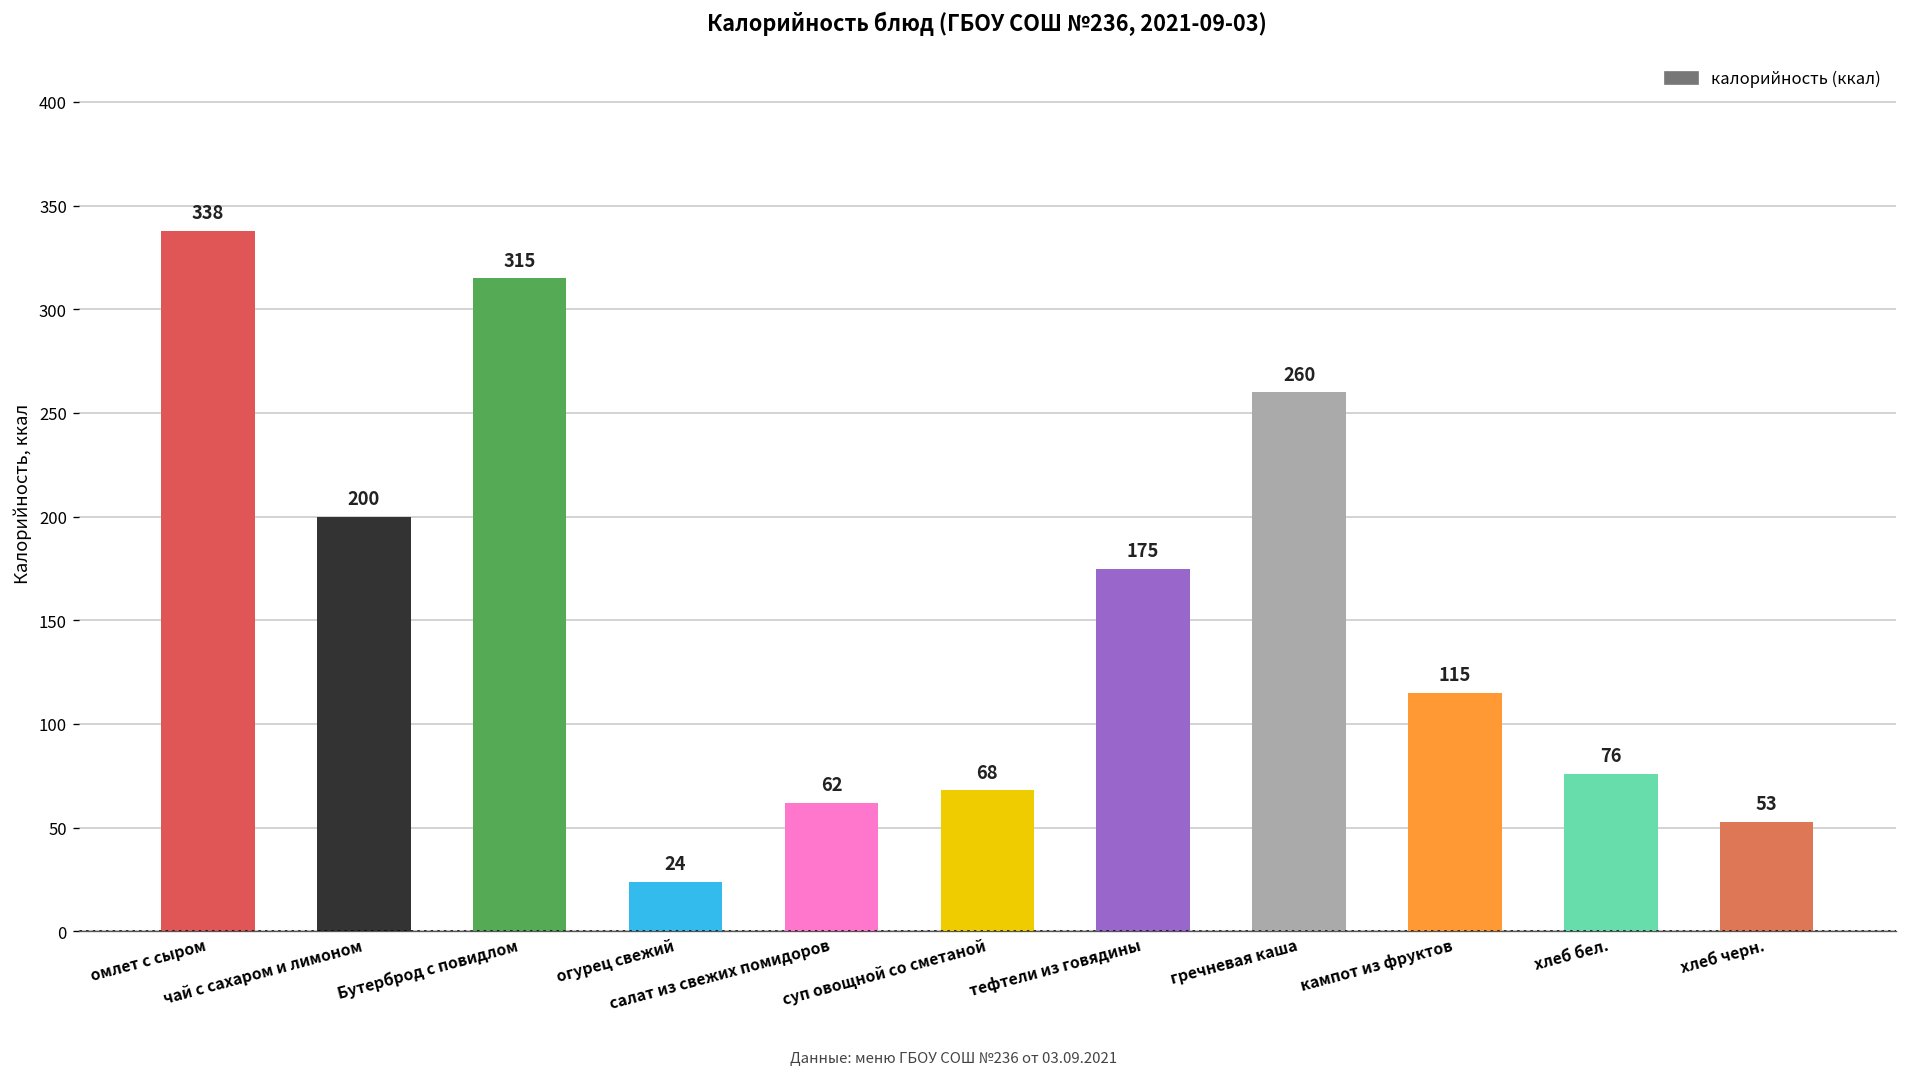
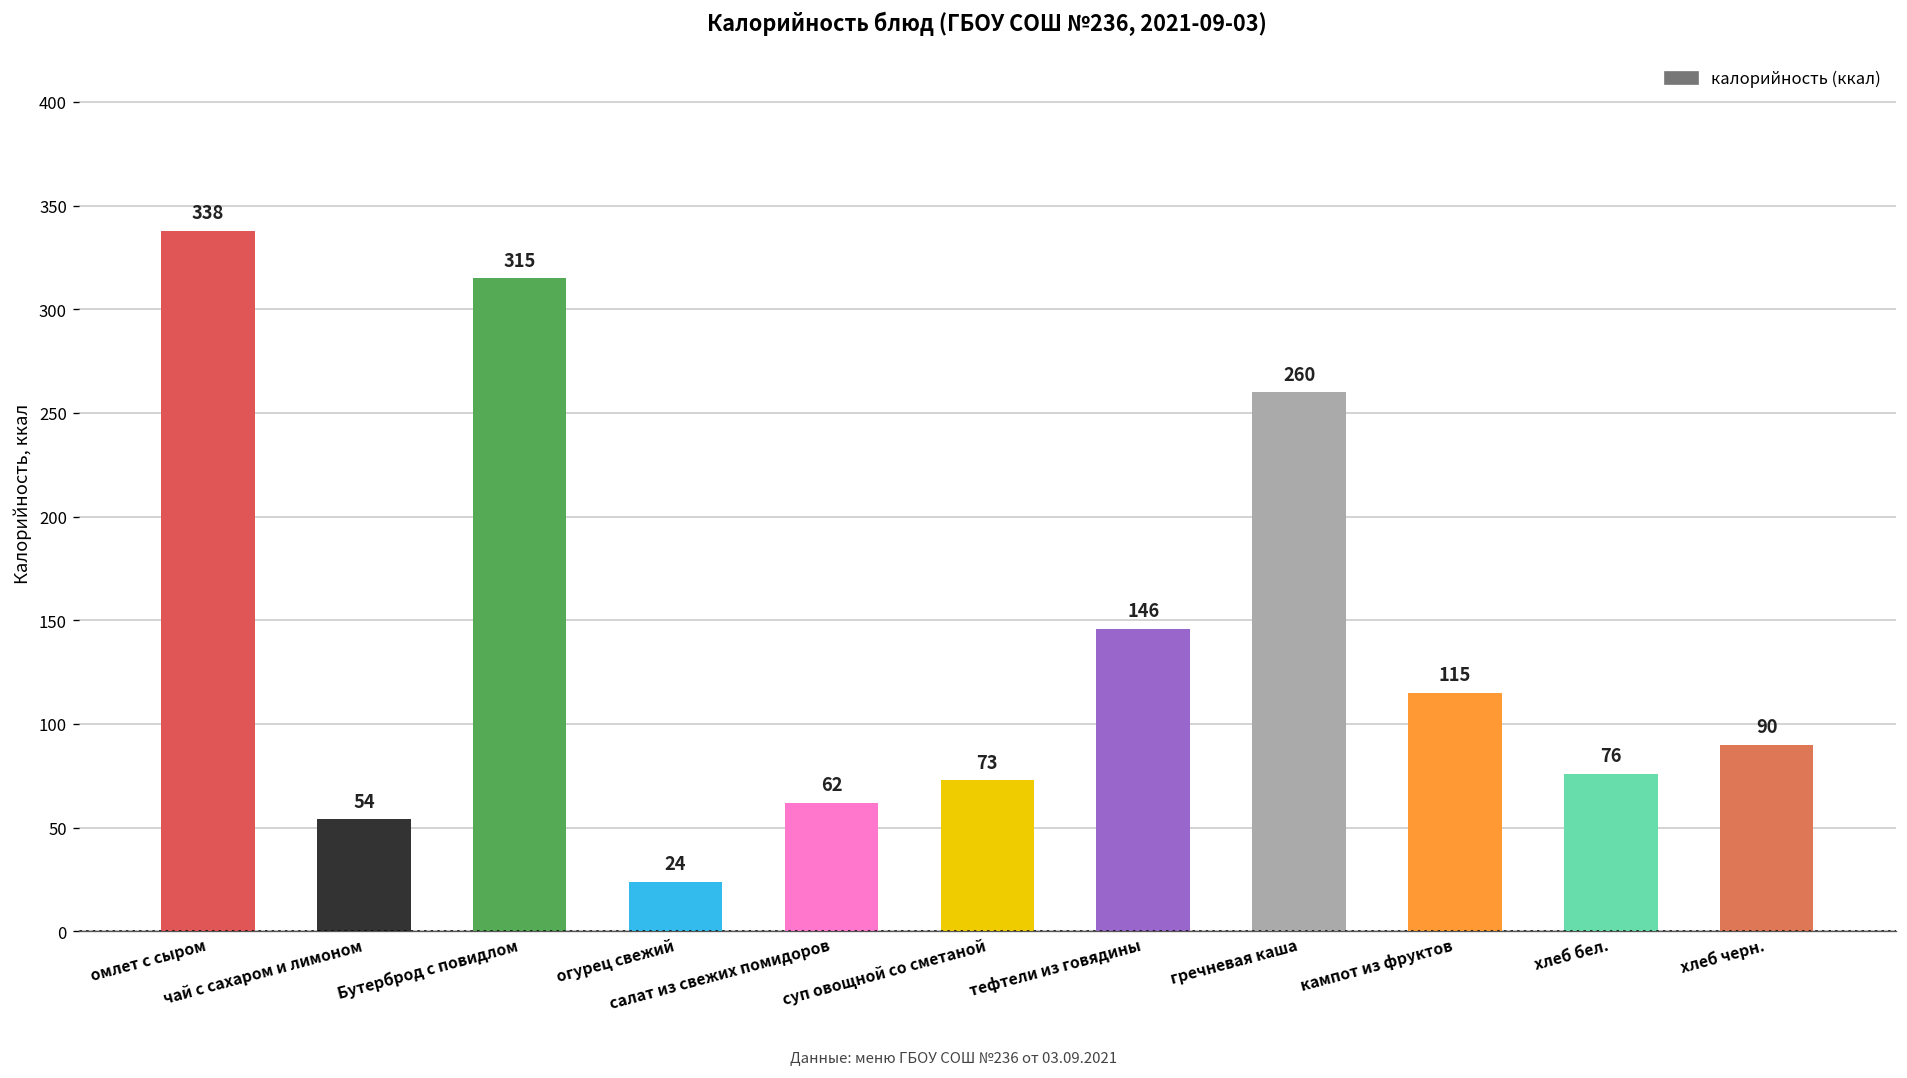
  {
    "омлет с сыром": 338,
-   "чай с сахаром и лимоном": 200,
+   "чай с сахаром и лимоном": 54,
    "Бутерброд с повидлом": 315,
    "огурец свежий": 24,
    "салат из свежих помидоров": 62,
-   "суп овощной со сметаной": 68,
-   "тефтели из говядины": 175,
+   "суп овощной со сметаной": 73,
+   "тефтели из говядины": 146,
    "гречневая каша": 260,
    "кампот из фруктов": 115,
    "хлеб бел.": 76,
-   "хлеб черн.": 53
+   "хлеб черн.": 90
  }
